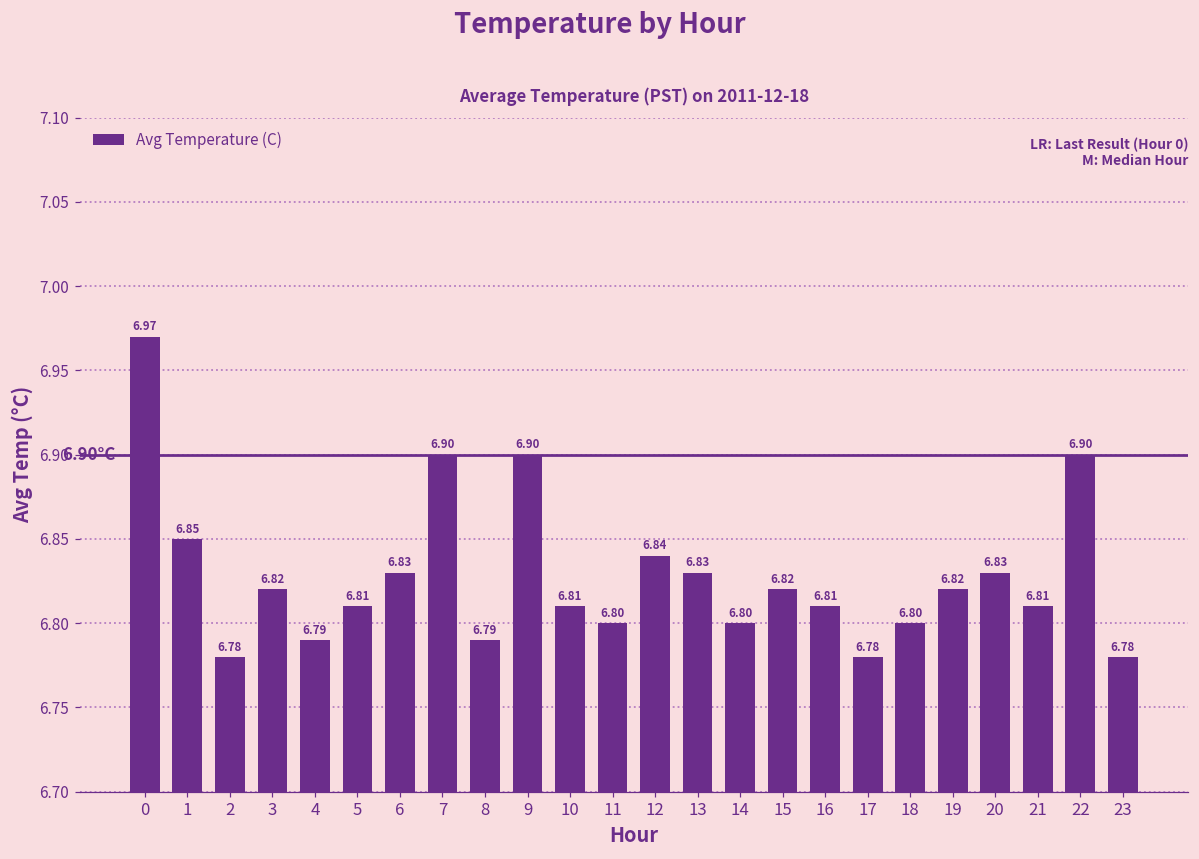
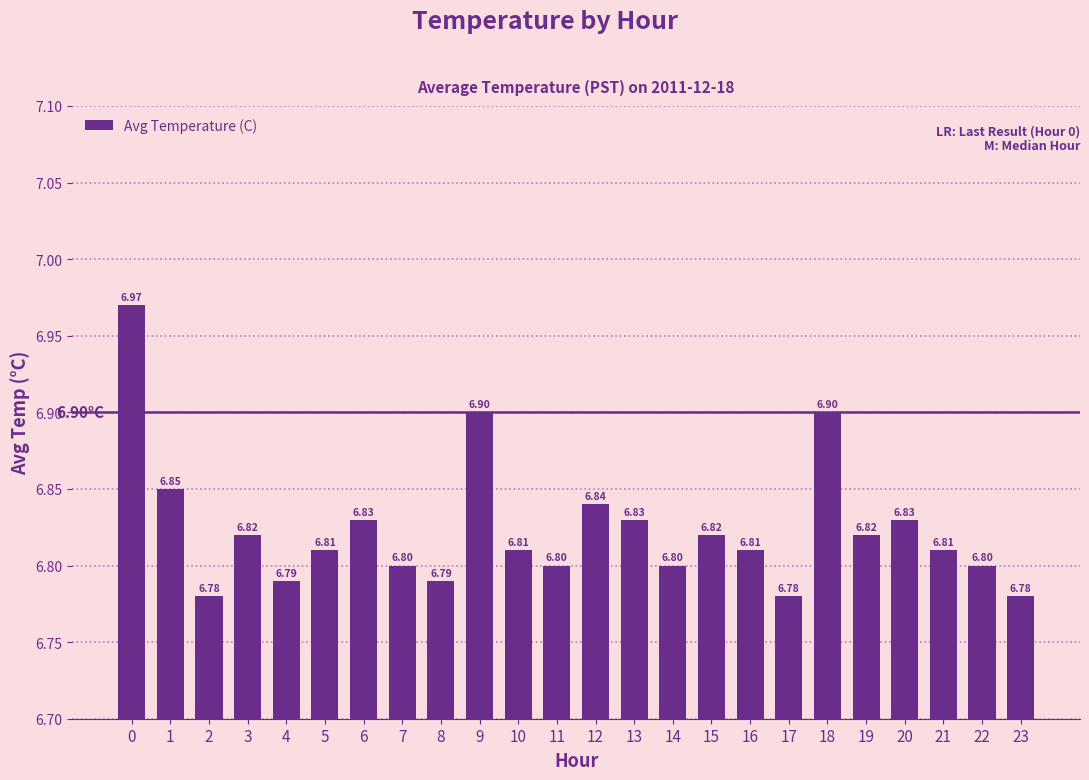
  {
    "0": 6.97,
    "1": 6.85,
    "2": 6.78,
    "3": 6.82,
    "4": 6.79,
    "5": 6.81,
    "6": 6.83,
-   "7": 6.90,
+   "7": 6.80,
    "8": 6.79,
    "9": 6.90,
    "10": 6.81,
    "11": 6.80,
    "12": 6.84,
    "13": 6.83,
    "14": 6.80,
    "15": 6.82,
    "16": 6.81,
    "17": 6.78,
-   "18": 6.80,
+   "18": 6.90,
    "19": 6.82,
    "20": 6.83,
    "21": 6.81,
-   "22": 6.90,
+   "22": 6.80,
    "23": 6.78
  }
